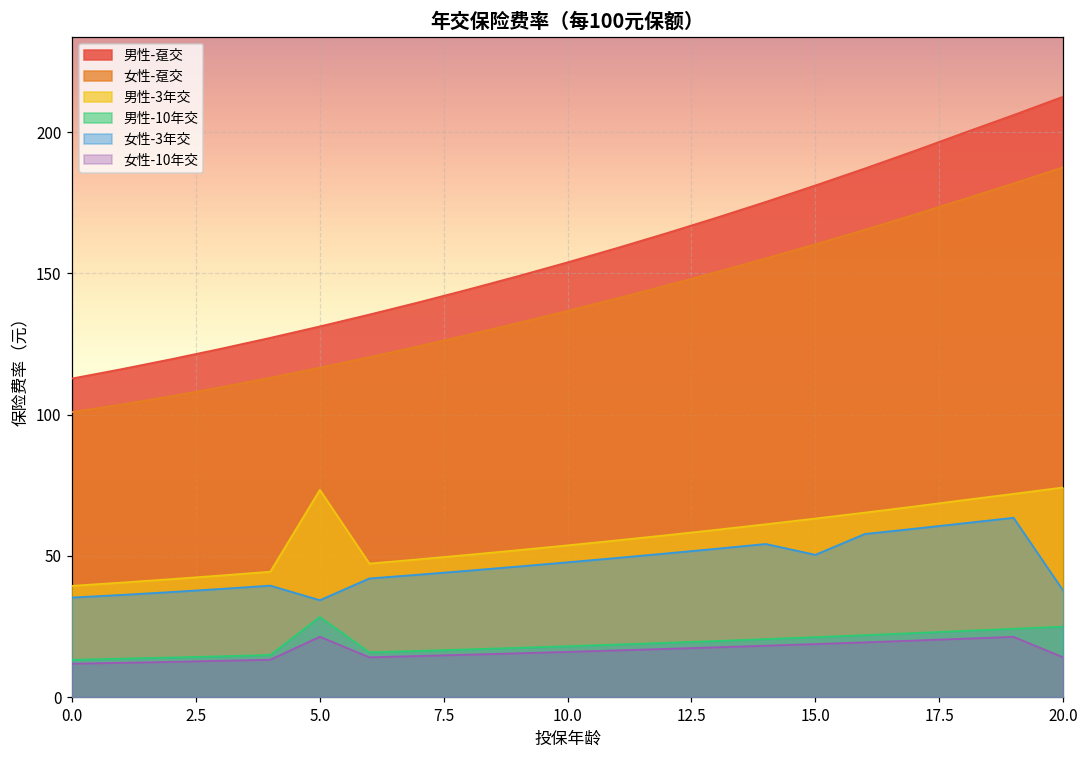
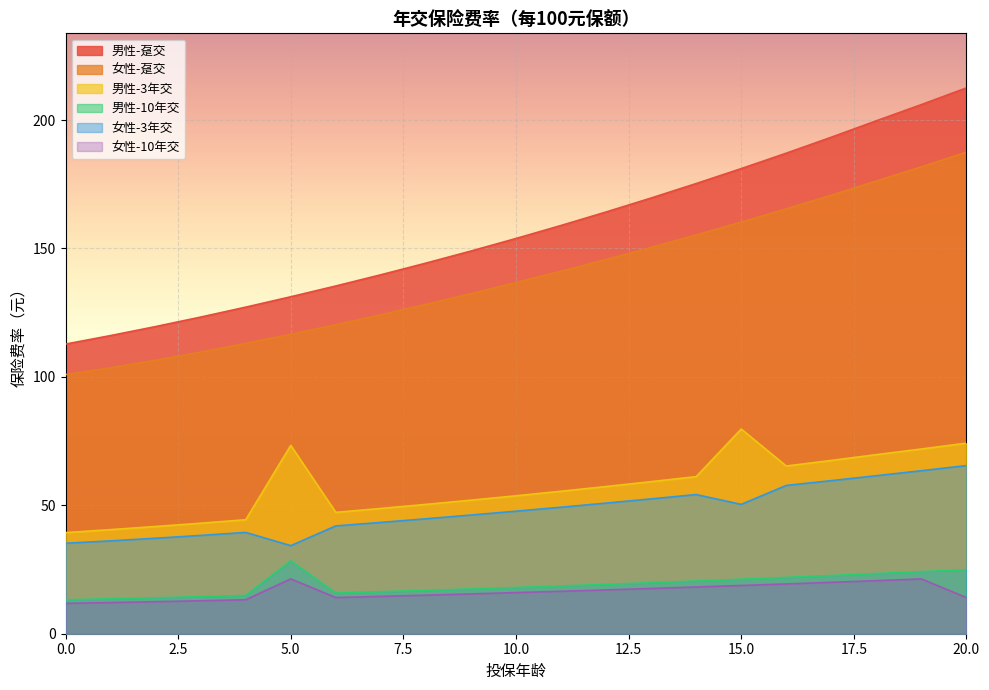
  {
    "男性-3年交": {
      "0.0": 39,
      "5.0": 73,
      "10.0": 54,
-     "15.0": 63,
+     "15.0": 80,
      "20.0": 74
    },
    "男性-10年交": {
      "0.0": 13,
      "5.0": 28,
      "10.0": 18,
      "15.0": 21,
      "20.0": 25
    },
    "女性-3年交": {
      "0.0": 35,
      "5.0": 34,
      "10.0": 48,
      "15.0": 50,
-     "20.0": 38
+     "20.0": 65
    },
    "女性-10年交": {
      "0.0": 12,
      "5.0": 21,
      "10.0": 16,
      "15.0": 19,
      "20.0": 14
    }
  }
